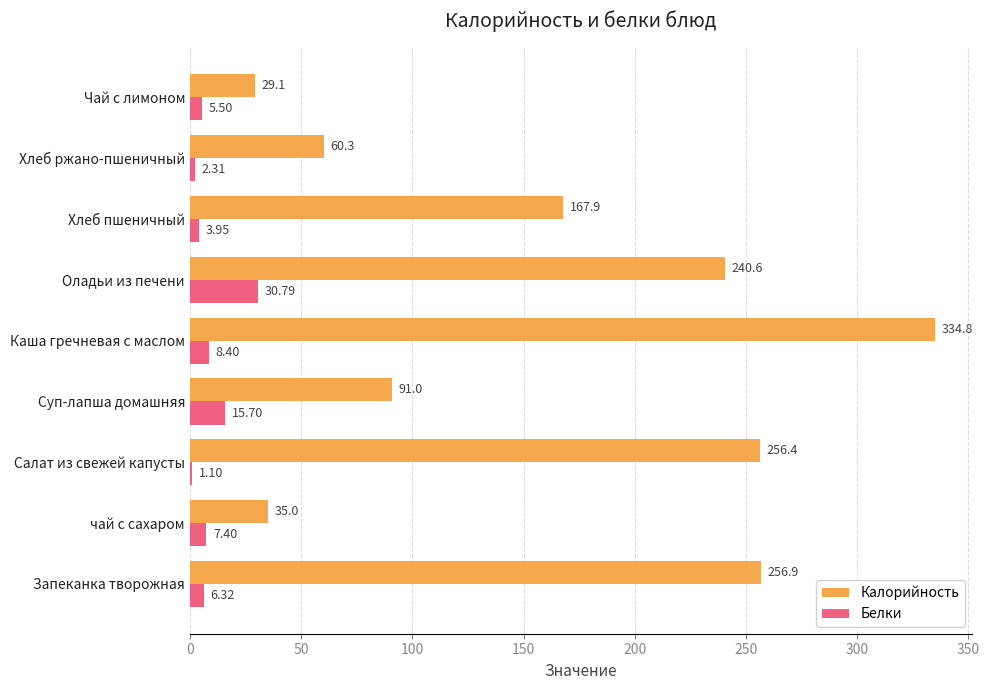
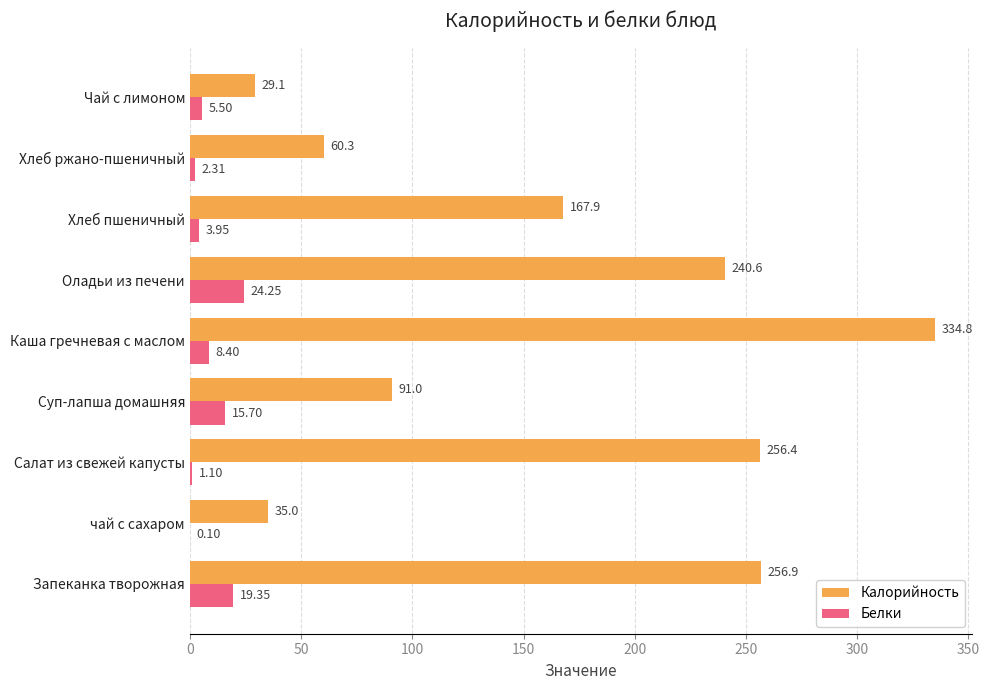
  {
    "Калорийность": {
      "Чай с лимоном": 29.1,
      "Хлеб ржано-пшеничный": 60.3,
      "Хлеб пшеничный": 167.9,
      "Оладьи из печени": 240.6,
      "Каша гречневая с маслом": 334.8,
      "Суп-лапша домашняя": 91.0,
      "Салат из свежей капусты": 256.4,
      "чай с сахаром": 35.0,
      "Запеканка творожная": 256.9
    },
    "Белки": {
      "Чай с лимоном": 5.50,
      "Хлеб ржано-пшеничный": 2.31,
      "Хлеб пшеничный": 3.95,
-     "Оладьи из печени": 30.79,
+     "Оладьи из печени": 24.25,
      "Каша гречневая с маслом": 8.40,
      "Суп-лапша домашняя": 15.70,
      "Салат из свежей капусты": 1.10,
-     "чай с сахаром": 7.40,
-     "Запеканка творожная": 6.32
+     "чай с сахаром": 0.10,
+     "Запеканка творожная": 19.35
    }
  }
